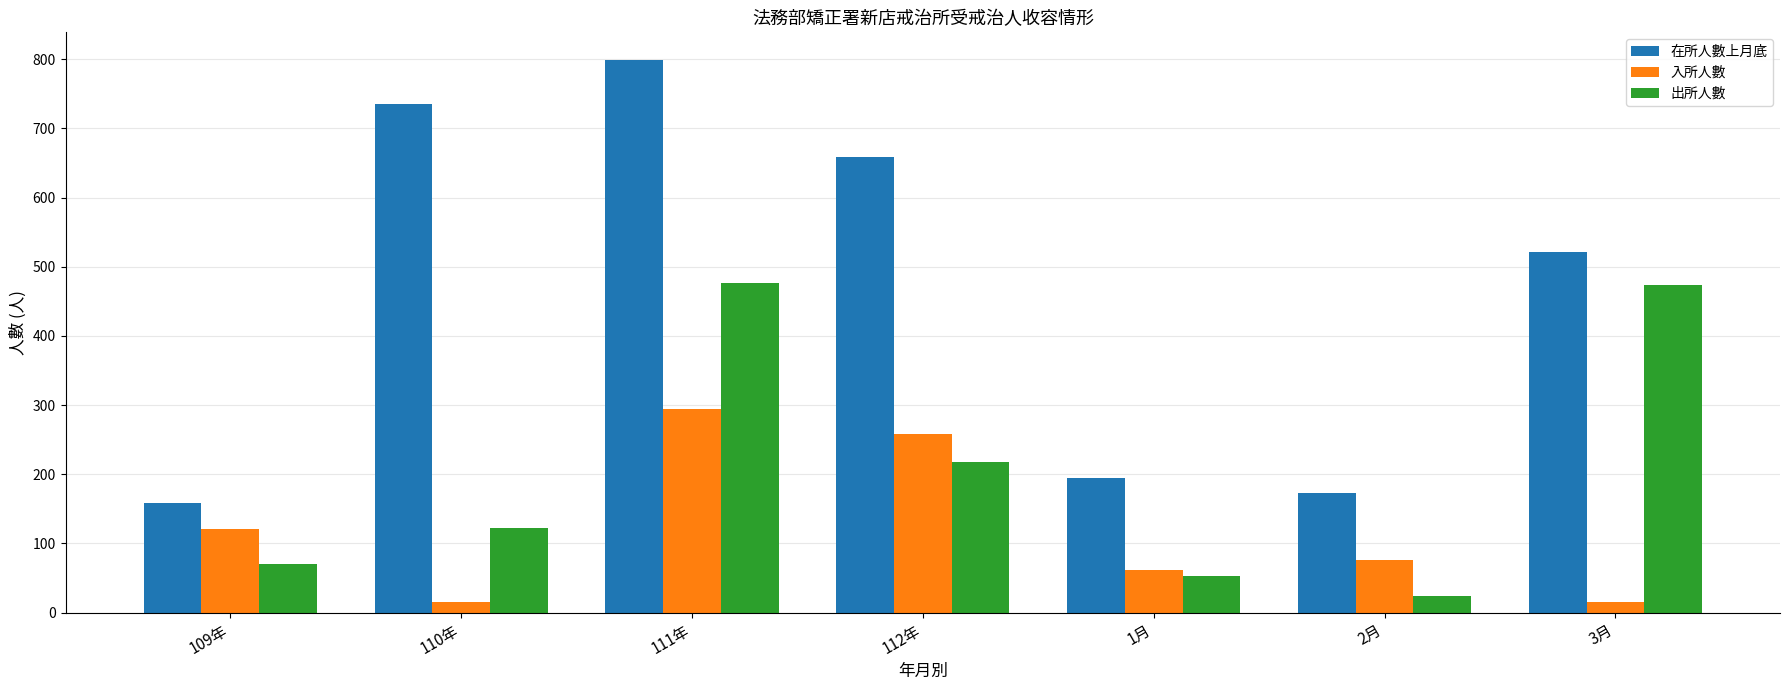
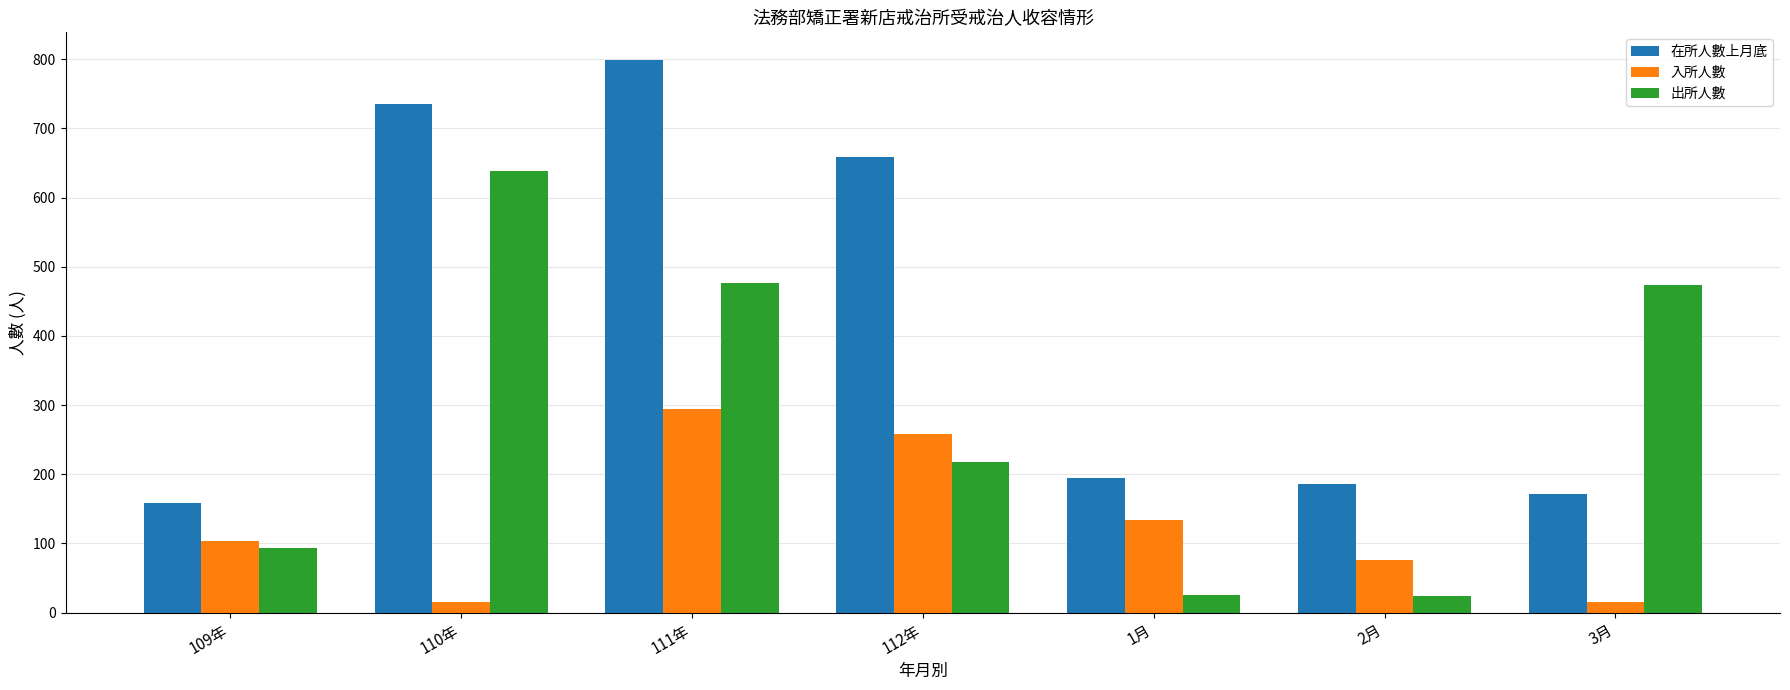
  {
    "在所人數上月底": {
      "109年": 160,
      "110年": 740,
      "111年": 800,
      "112年": 660,
      "1月": 200,
-     "2月": 170,
-     "3月": 520
+     "2月": 190,
+     "3月": 170
    },
    "入所人數": {
-     "109年": 120,
+     "109年": 100,
      "110年": 20,
      "111年": 300,
      "112年": 260,
-     "1月": 60,
+     "1月": 130,
      "2月": 80,
      "3月": 20
    },
    "出所人數": {
-     "109年": 70,
-     "110年": 120,
+     "109年": 90,
+     "110年": 640,
      "111年": 480,
      "112年": 220,
-     "1月": 50,
+     "1月": 30,
      "2月": 20,
      "3月": 470
    }
  }
